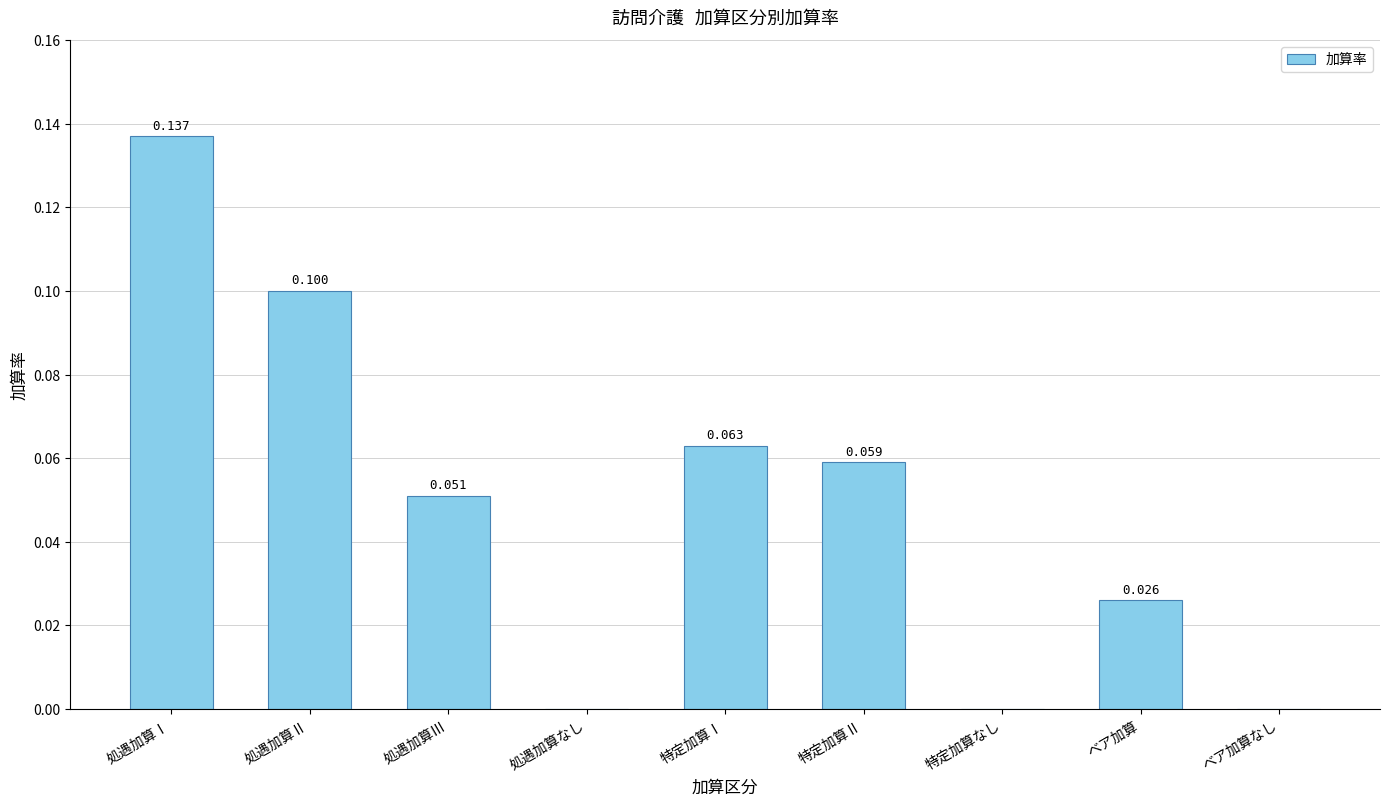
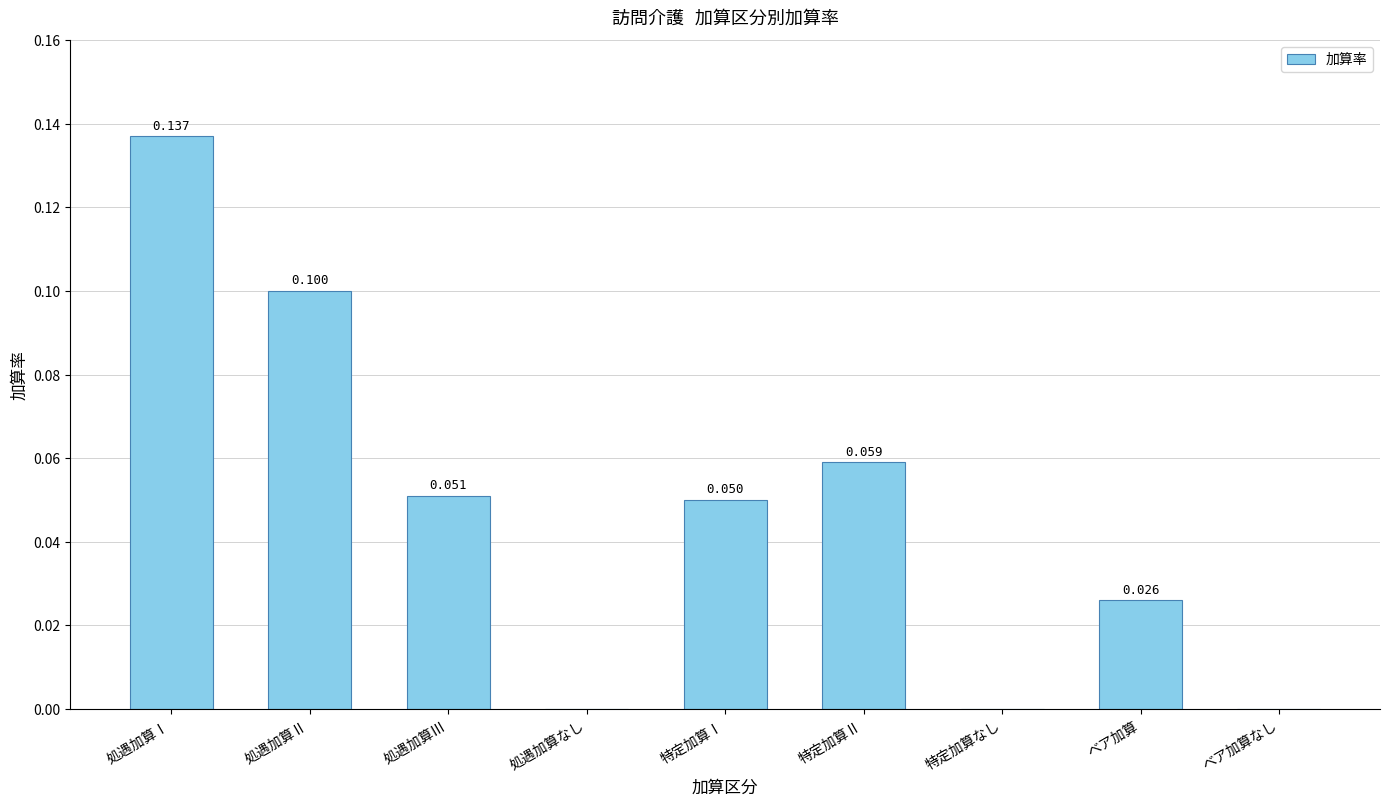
  {
    "処遇加算Ⅰ": 0.137,
    "処遇加算Ⅱ": 0.100,
    "処遇加算Ⅲ": 0.051,
-   "特定加算Ⅰ": 0.063,
+   "特定加算Ⅰ": 0.050,
    "特定加算Ⅱ": 0.059,
    "ベア加算": 0.026
  }
